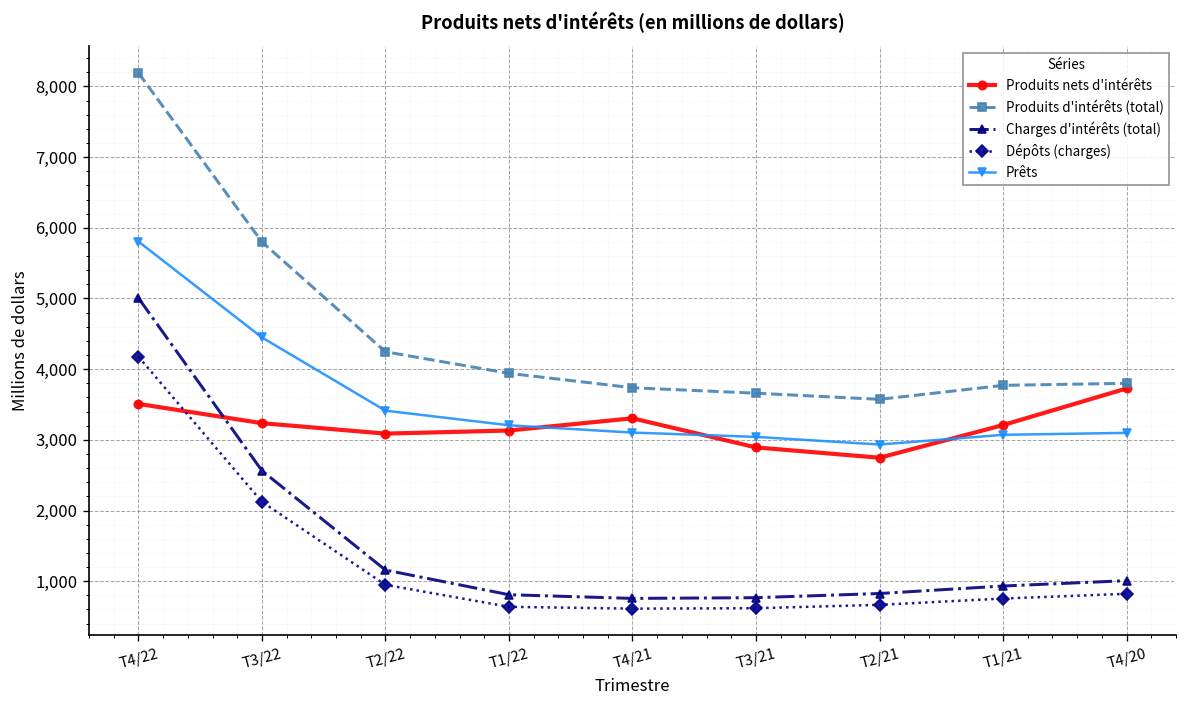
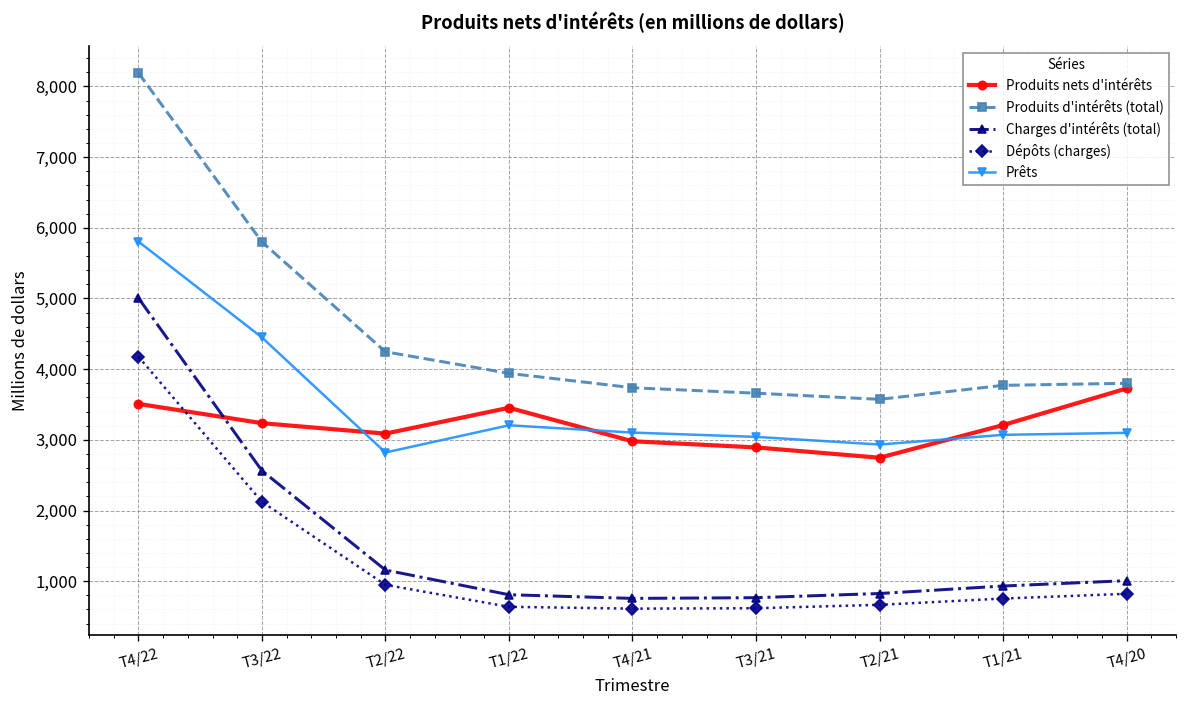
  {
    "Produits nets d'intérêts": {
      "T4/22": "3,500",
      "T3/22": "3,200",
      "T2/22": "3,100",
-     "T1/22": "3,100",
-     "T4/21": "3,300",
+     "T1/22": "3,500",
+     "T4/21": "3,000",
      "T3/21": "2,900",
      "T2/21": "2,700",
      "T1/21": "3,200",
      "T4/20": "3,700"
    },
    "Produits d'intérêts (total)": {
      "T4/22": "8,200",
      "T3/22": "5,800",
      "T2/22": "4,200",
      "T1/22": "3,900",
      "T4/21": "3,700",
      "T3/21": "3,700",
      "T2/21": "3,600",
      "T1/21": "3,800",
      "T4/20": "3,800"
    },
    "Prêts": {
      "T4/22": "5,800",
      "T3/22": "4,400",
-     "T2/22": "3,400",
+     "T2/22": "2,800",
      "T1/22": "3,200",
      "T4/21": "3,100",
      "T3/21": "3,000",
      "T2/21": "2,900",
      "T1/21": "3,100",
      "T4/20": "3,100"
    }
  }
